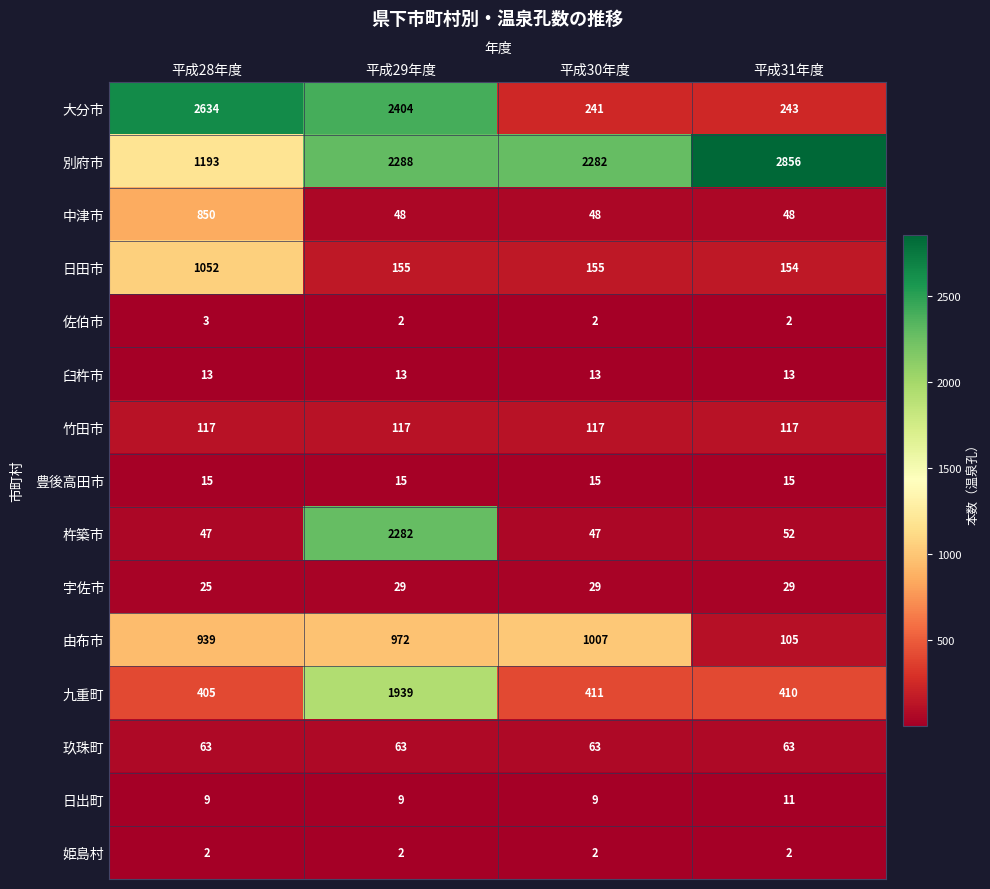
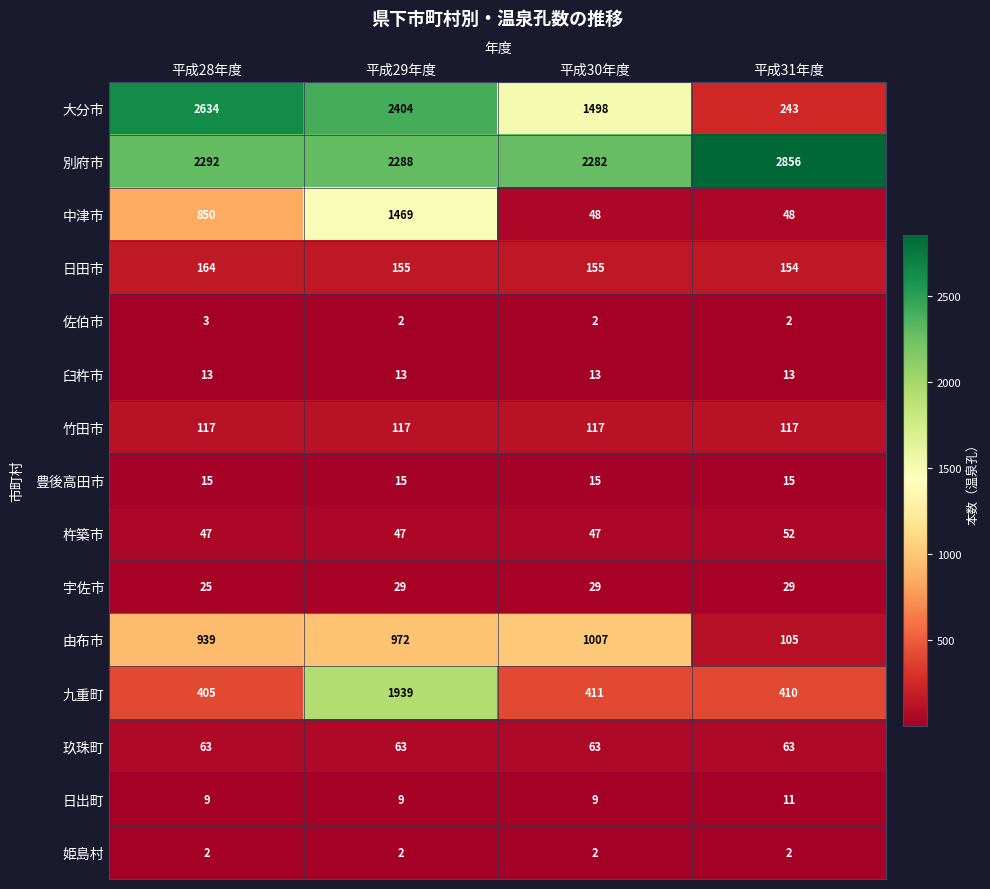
  {
    "大分市": {
      "平成28年度": 2634,
      "平成29年度": 2404,
-     "平成30年度": 241,
+     "平成30年度": 1498,
      "平成31年度": 243
    },
    "別府市": {
-     "平成28年度": 1193,
+     "平成28年度": 2292,
      "平成29年度": 2288,
      "平成30年度": 2282,
      "平成31年度": 2856
    },
    "中津市": {
      "平成28年度": 850,
-     "平成29年度": 48,
+     "平成29年度": 1469,
      "平成30年度": 48,
      "平成31年度": 48
    },
    "日田市": {
-     "平成28年度": 1052,
+     "平成28年度": 164,
      "平成29年度": 155,
      "平成30年度": 155,
      "平成31年度": 154
    },
    "佐伯市": {
      "平成28年度": 3,
      "平成29年度": 2,
      "平成30年度": 2,
      "平成31年度": 2
    },
    "臼杵市": {
      "平成28年度": 13,
      "平成29年度": 13,
      "平成30年度": 13,
      "平成31年度": 13
    },
    "竹田市": {
      "平成28年度": 117,
      "平成29年度": 117,
      "平成30年度": 117,
      "平成31年度": 117
    },
    "豊後高田市": {
      "平成28年度": 15,
      "平成29年度": 15,
      "平成30年度": 15,
      "平成31年度": 15
    },
    "杵築市": {
      "平成28年度": 47,
-     "平成29年度": 2282,
+     "平成29年度": 47,
      "平成30年度": 47,
      "平成31年度": 52
    },
    "宇佐市": {
      "平成28年度": 25,
      "平成29年度": 29,
      "平成30年度": 29,
      "平成31年度": 29
    },
    "由布市": {
      "平成28年度": 939,
      "平成29年度": 972,
      "平成30年度": 1007,
      "平成31年度": 105
    },
    "九重町": {
      "平成28年度": 405,
      "平成29年度": 1939,
      "平成30年度": 411,
      "平成31年度": 410
    },
    "玖珠町": {
      "平成28年度": 63,
      "平成29年度": 63,
      "平成30年度": 63,
      "平成31年度": 63
    },
    "日出町": {
      "平成28年度": 9,
      "平成29年度": 9,
      "平成30年度": 9,
      "平成31年度": 11
    },
    "姫島村": {
      "平成28年度": 2,
      "平成29年度": 2,
      "平成30年度": 2,
      "平成31年度": 2
    }
  }
